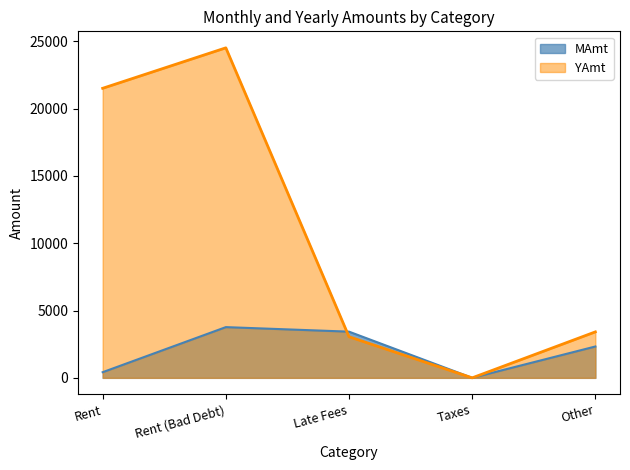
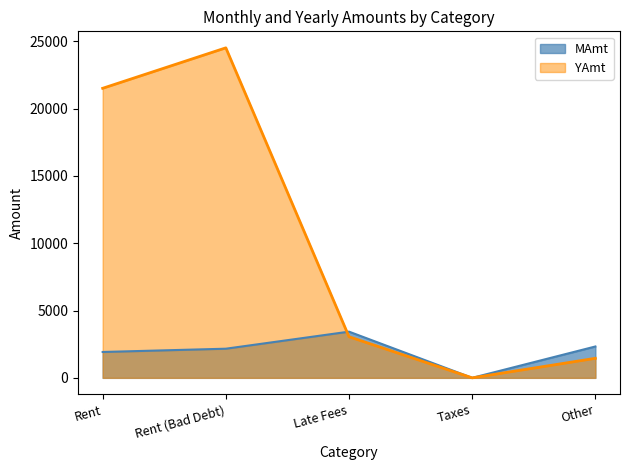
  {
    "MAmt": {
-     "Rent": 400,
-     "Rent (Bad Debt)": 3800,
+     "Rent": 1900,
+     "Rent (Bad Debt)": 2200,
      "Late Fees": 3400,
      "Other": 2300
    },
    "YAmt": {
      "Rent": 21500,
      "Rent (Bad Debt)": 24500,
      "Late Fees": 3100,
-     "Other": 3400
+     "Other": 1500
    }
  }
